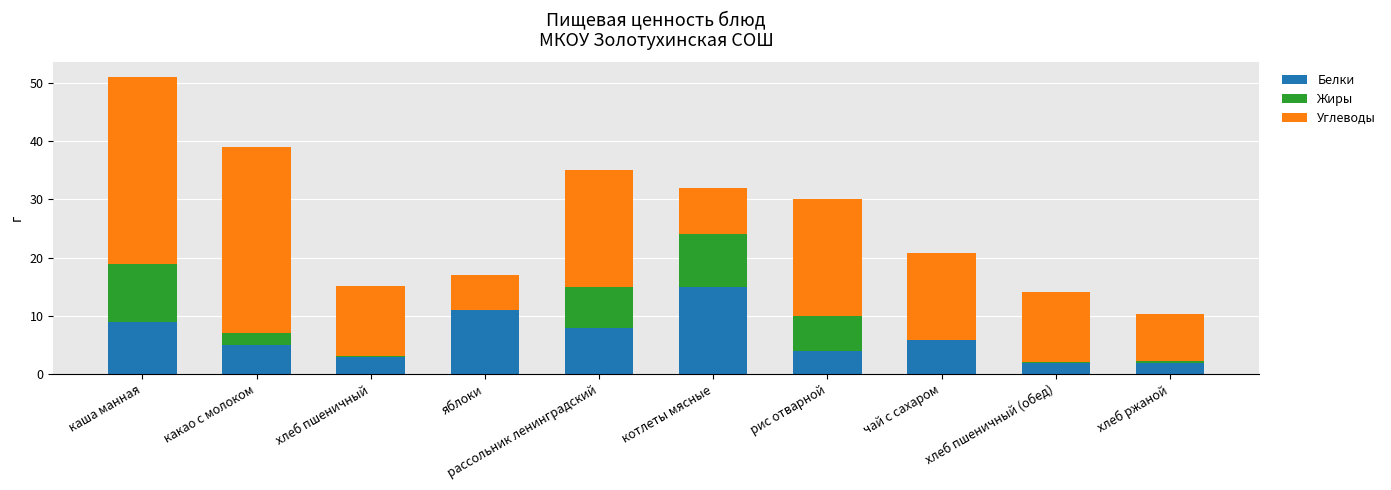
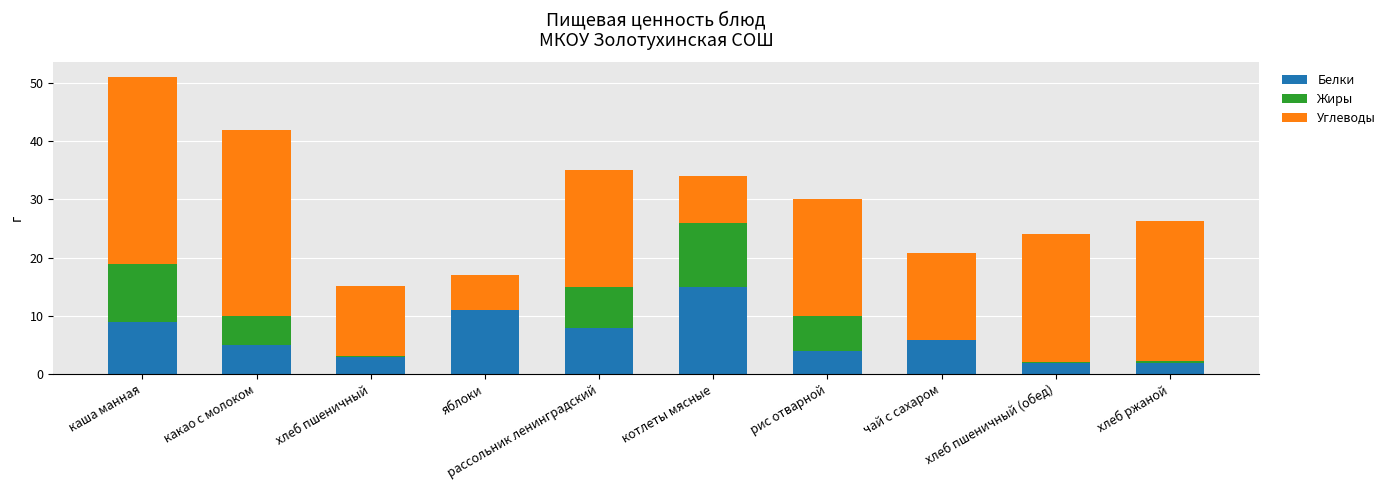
  {
    "Белки": {
      "каша манная": 9,
      "какао с молоком": 5,
      "хлеб пшеничный": 3,
      "яблоки": 11,
      "рассольник ленинградский": 8,
      "котлеты мясные": 15,
      "рис отварной": 4,
      "чай с сахаром": 6,
      "хлеб пшеничный (обед)": 2,
      "хлеб ржаной": 2
    },
    "Жиры": {
      "каша манная": 10,
-     "какао с молоком": 2,
+     "какао с молоком": 5,
      "яблоки": 0,
      "рассольник ленинградский": 7,
-     "котлеты мясные": 9,
+     "котлеты мясные": 11,
      "рис отварной": 6,
      "чай с сахаром": 0
    },
    "Углеводы": {
      "каша манная": 32,
      "какао с молоком": 32,
      "хлеб пшеничный": 12,
      "яблоки": 6,
      "рассольник ленинградский": 20,
      "котлеты мясные": 8,
      "рис отварной": 20,
      "чай с сахаром": 15,
-     "хлеб пшеничный (обед)": 12,
-     "хлеб ржаной": 8
+     "хлеб пшеничный (обед)": 22,
+     "хлеб ржаной": 24
    }
  }
